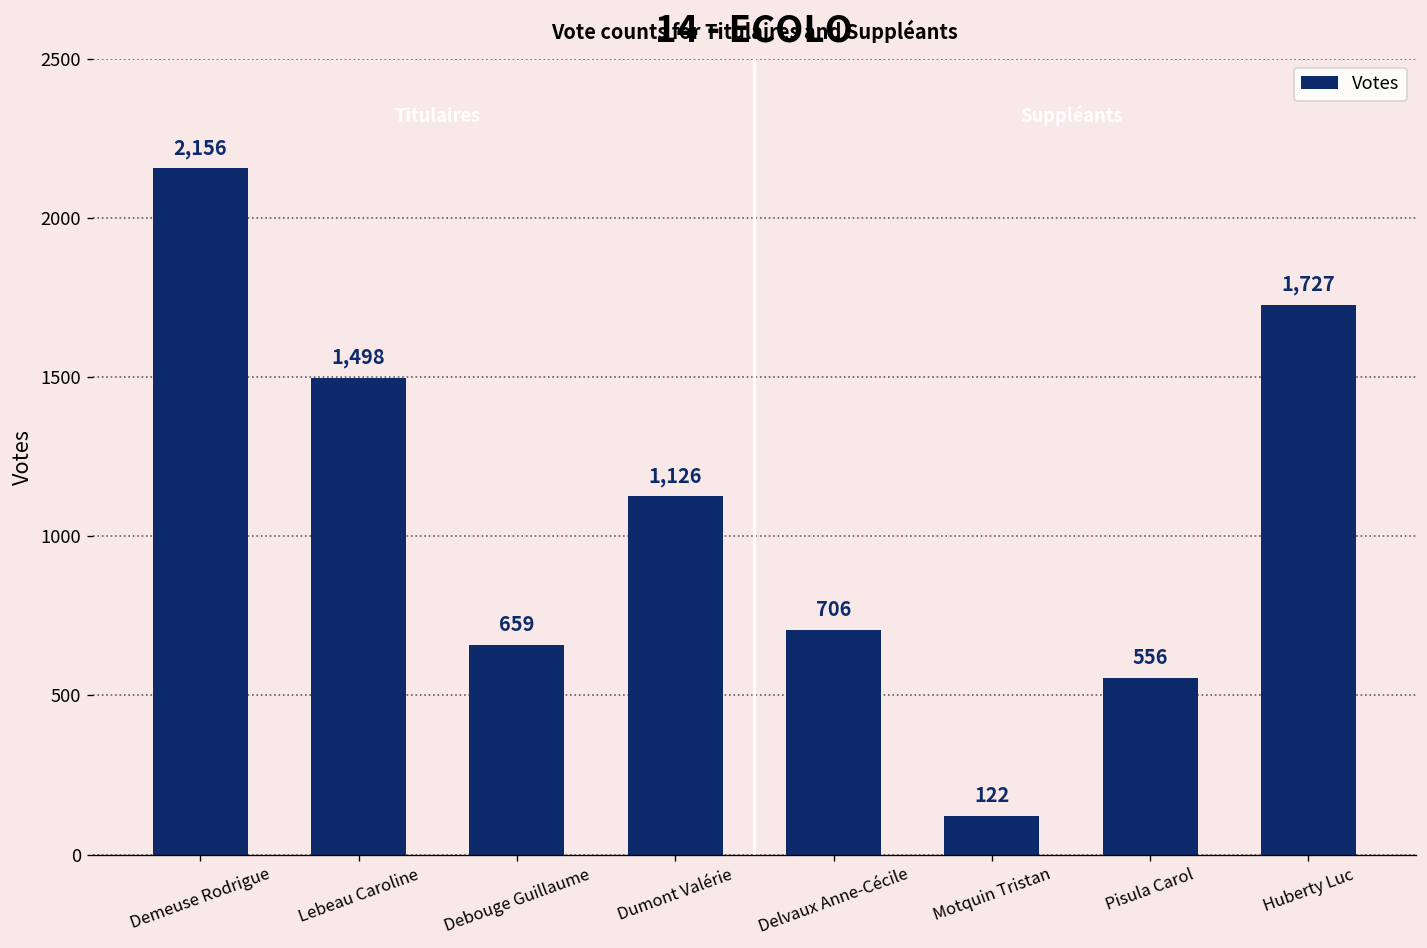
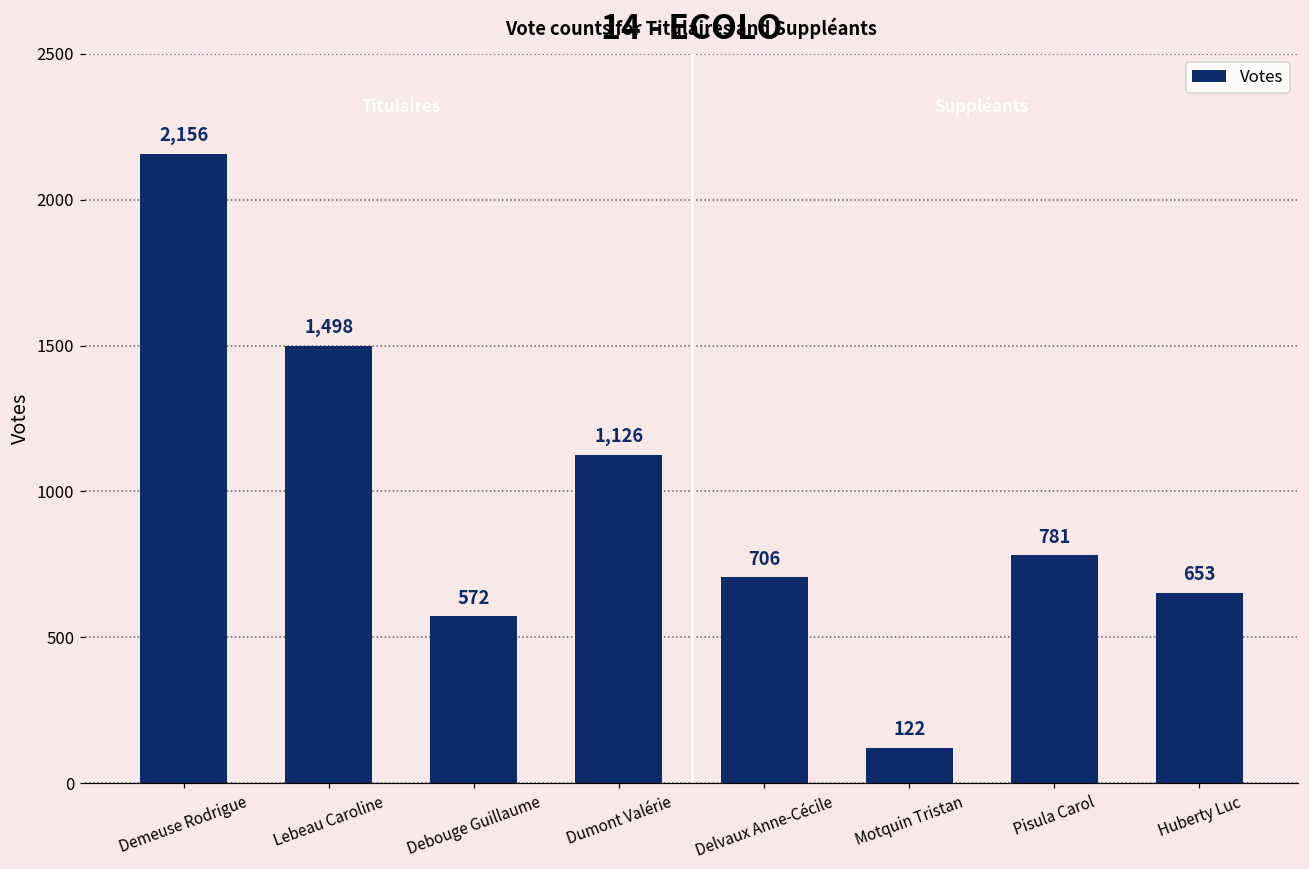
  {
    "Demeuse Rodrigue": "2,156",
    "Lebeau Caroline": "1,498",
-   "Debouge Guillaume": "659",
+   "Debouge Guillaume": "572",
    "Dumont Valérie": "1,126",
    "Delvaux Anne-Cécile": "706",
    "Motquin Tristan": "122",
-   "Pisula Carol": "556",
-   "Huberty Luc": "1,727"
+   "Pisula Carol": "781",
+   "Huberty Luc": "653"
  }
